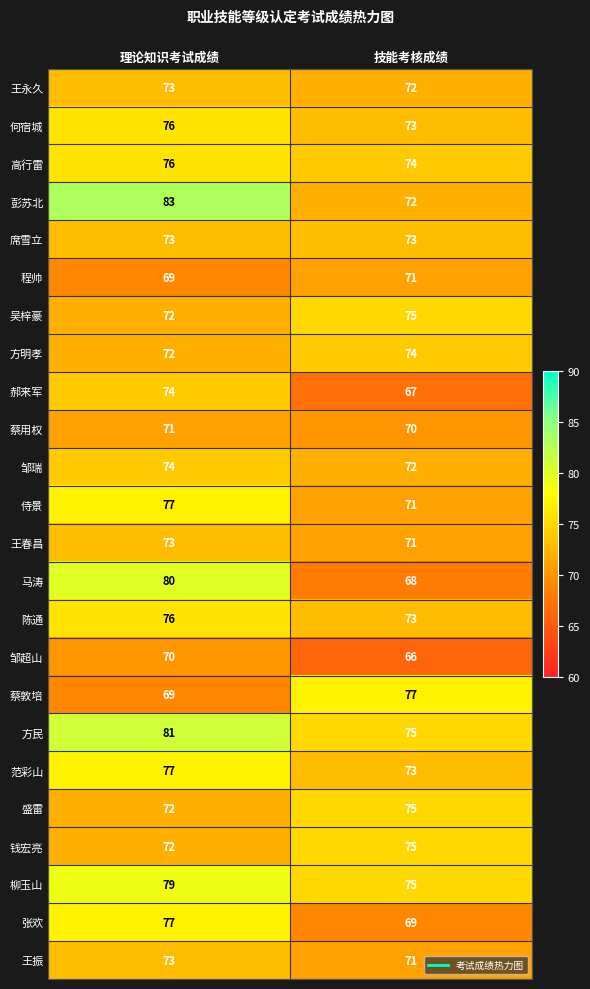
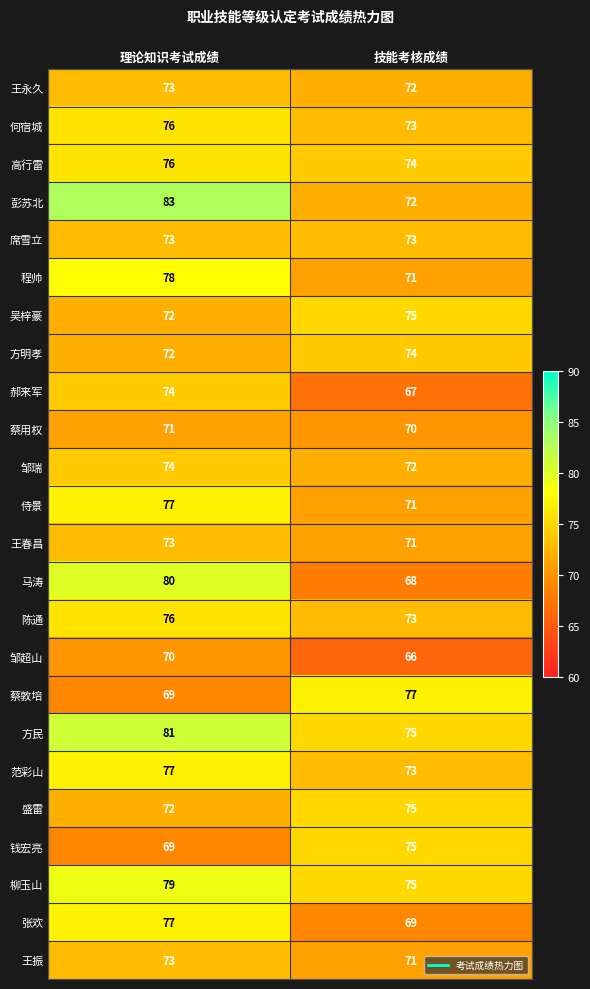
  {
    "王永久": {
      "理论知识考试成绩": 73,
      "技能考核成绩": 72
    },
    "何宿城": {
      "理论知识考试成绩": 76,
      "技能考核成绩": 73
    },
    "高行雷": {
      "理论知识考试成绩": 76,
      "技能考核成绩": 74
    },
    "彭苏北": {
      "理论知识考试成绩": 83,
      "技能考核成绩": 72
    },
    "席雪立": {
      "理论知识考试成绩": 73,
      "技能考核成绩": 73
    },
    "程帅": {
-     "理论知识考试成绩": 69,
+     "理论知识考试成绩": 78,
      "技能考核成绩": 71
    },
    "吴梓豪": {
      "理论知识考试成绩": 72,
      "技能考核成绩": 75
    },
    "方明孝": {
      "理论知识考试成绩": 72,
      "技能考核成绩": 74
    },
    "郝来军": {
      "理论知识考试成绩": 74,
      "技能考核成绩": 67
    },
    "蔡用权": {
      "理论知识考试成绩": 71,
      "技能考核成绩": 70
    },
    "邹瑞": {
      "理论知识考试成绩": 74,
      "技能考核成绩": 72
    },
    "侍景": {
      "理论知识考试成绩": 77,
      "技能考核成绩": 71
    },
    "王春昌": {
      "理论知识考试成绩": 73,
      "技能考核成绩": 71
    },
    "马涛": {
      "理论知识考试成绩": 80,
      "技能考核成绩": 68
    },
    "陈通": {
      "理论知识考试成绩": 76,
      "技能考核成绩": 73
    },
    "邹超山": {
      "理论知识考试成绩": 70,
      "技能考核成绩": 66
    },
    "蔡敦培": {
      "理论知识考试成绩": 69,
      "技能考核成绩": 77
    },
    "方民": {
      "理论知识考试成绩": 81,
      "技能考核成绩": 75
    },
    "范彩山": {
      "理论知识考试成绩": 77,
      "技能考核成绩": 73
    },
    "盛雷": {
      "理论知识考试成绩": 72,
      "技能考核成绩": 75
    },
    "钱宏亮": {
-     "理论知识考试成绩": 72,
+     "理论知识考试成绩": 69,
      "技能考核成绩": 75
    },
    "柳玉山": {
      "理论知识考试成绩": 79,
      "技能考核成绩": 75
    },
    "张欢": {
      "理论知识考试成绩": 77,
      "技能考核成绩": 69
    },
    "王振": {
      "理论知识考试成绩": 73,
      "技能考核成绩": 71
    }
  }
